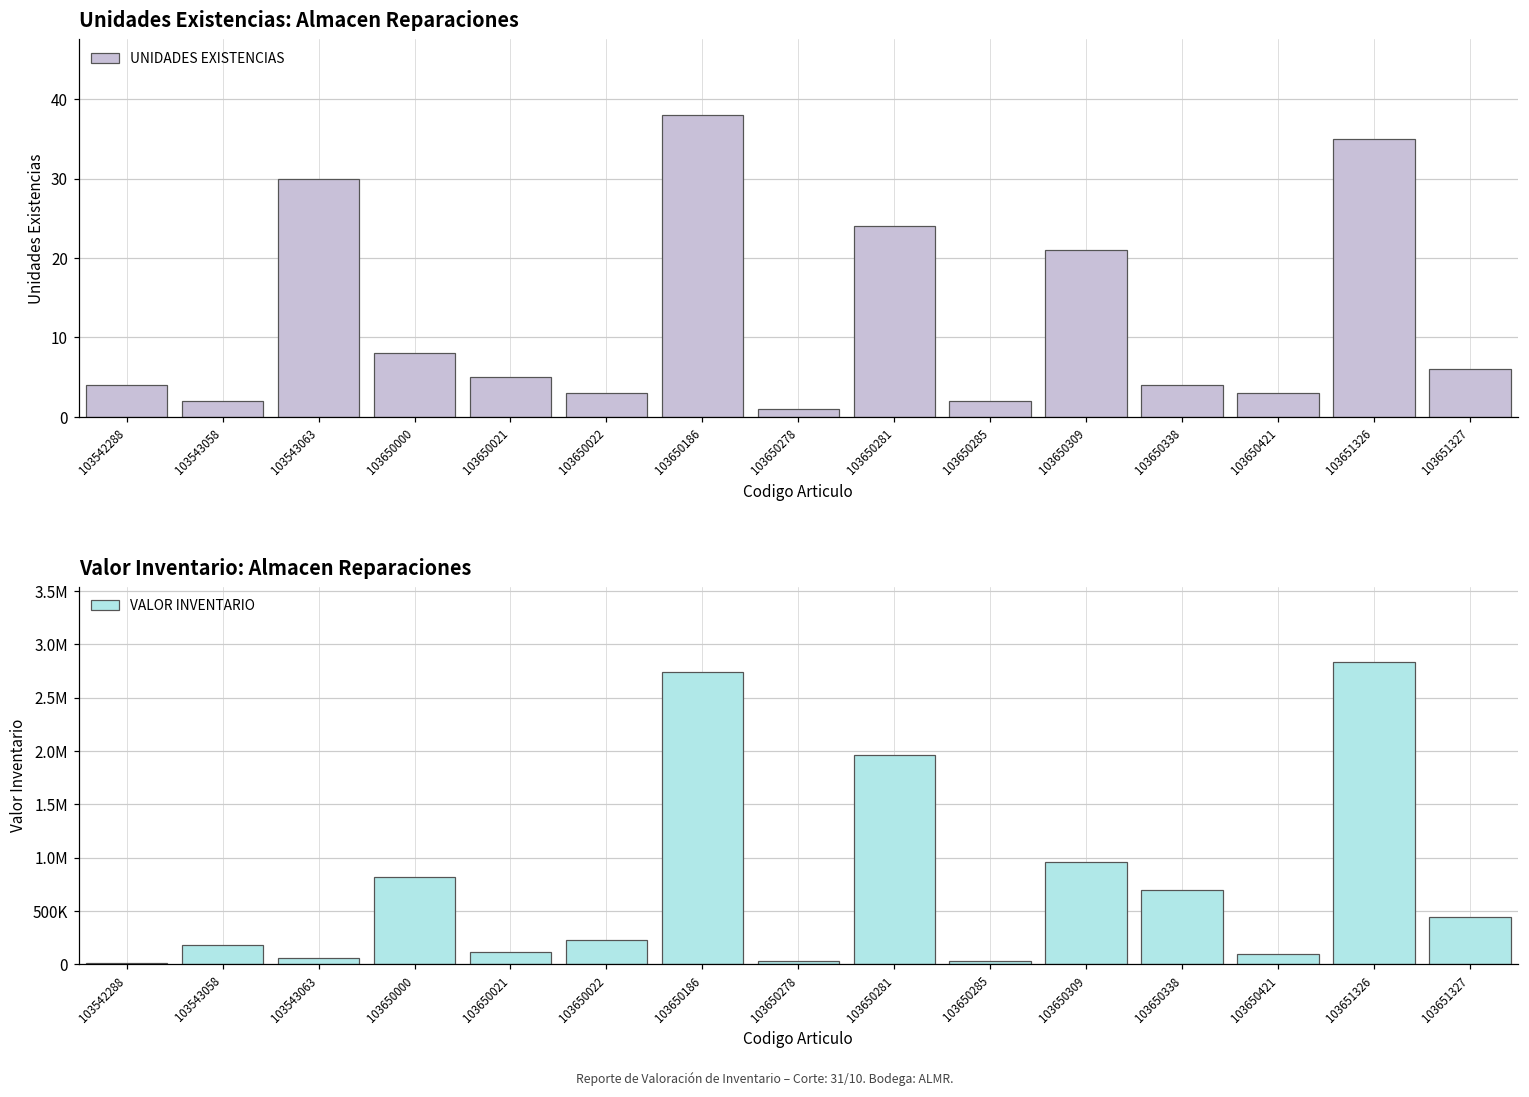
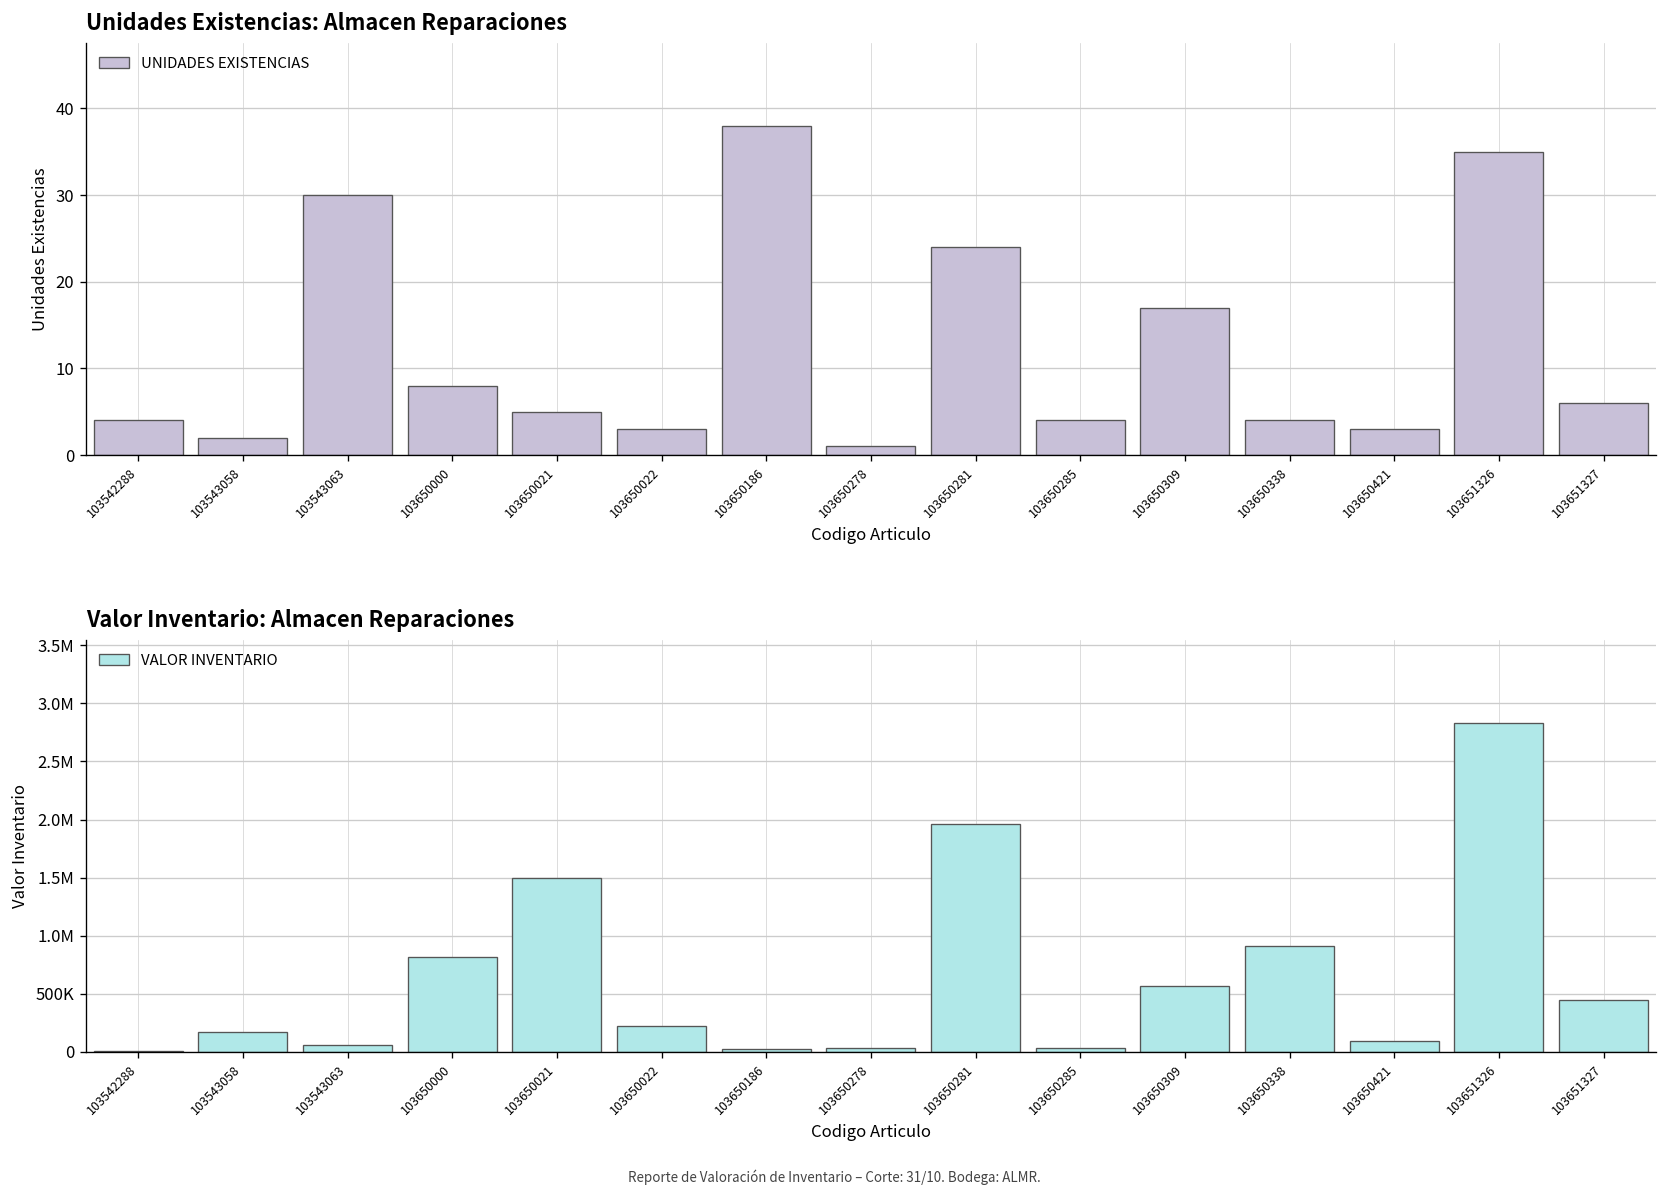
  {
    "Unidades Existencias: Almacen Reparaciones": {
      "103542288": 4,
      "103543058": 2,
      "103543063": 30,
      "103650000": 8,
      "103650021": 5,
      "103650022": 3,
      "103650186": 38,
      "103650278": 1,
      "103650281": 24,
-     "103650285": 2,
-     "103650309": 21,
+     "103650285": 4,
+     "103650309": 17,
      "103650338": 4,
      "103650421": 3,
      "103651326": 35,
      "103651327": 6
    },
    "Valor Inventario: Almacen Reparaciones": {
      "103543058": 200000,
      "103543063": 100000,
      "103650000": 800000,
-     "103650021": 100000,
+     "103650021": 1500000,
      "103650022": 200000,
-     "103650186": 2700000,
+     "103650186": 0,
      "103650278": 0,
      "103650281": 2000000,
      "103650285": 0,
-     "103650309": 1000000,
-     "103650338": 700000,
+     "103650309": 600000,
+     "103650338": 900000,
      "103650421": 100000,
      "103651326": 2800000,
      "103651327": 400000
    }
  }
